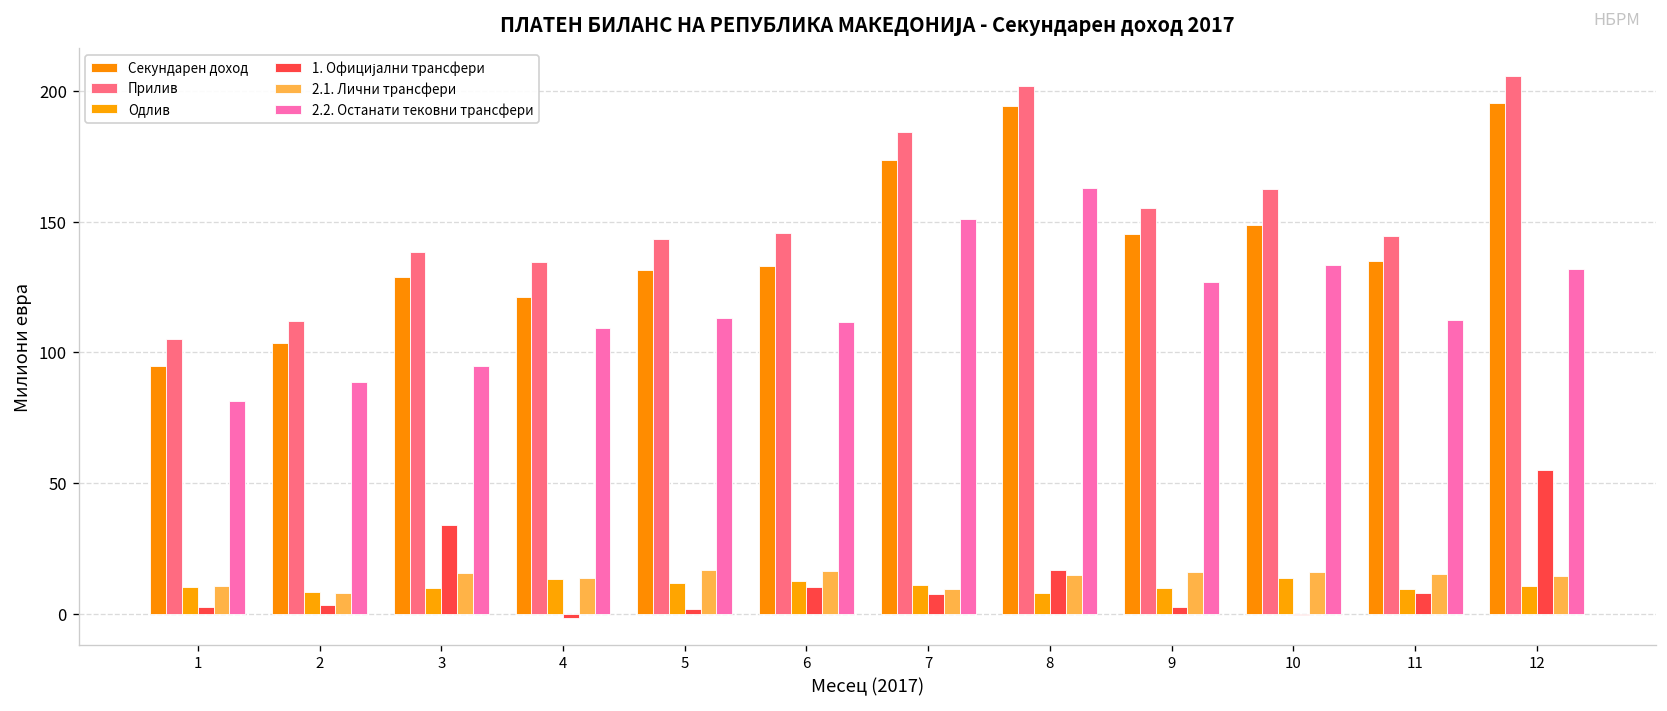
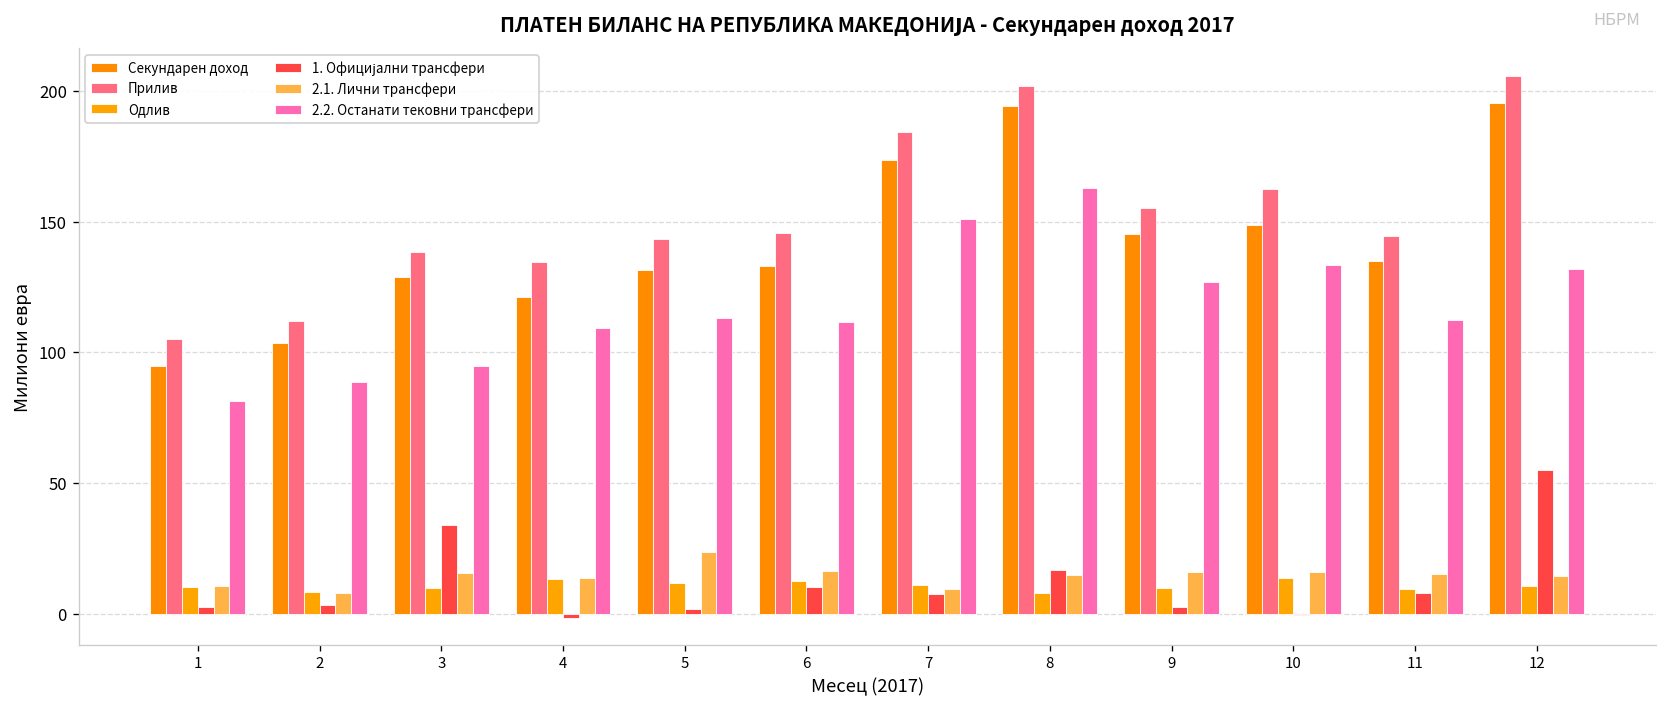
  {
    "1. Официјални трансфери": {
      "1": 3,
      "2": 3,
      "3": 34,
      "4": -2,
      "5": 2,
      "6": 10,
      "7": 7,
      "8": 17,
      "9": 3,
      "11": 8,
      "12": 55
    },
    "2.1. Лични трансфери": {
      "1": 11,
      "2": 8,
      "3": 16,
      "4": 14,
-     "5": 17,
+     "5": 24,
      "6": 16,
      "7": 10,
      "8": 15,
      "9": 16,
      "10": 16,
      "11": 15,
      "12": 14
    }
  }
